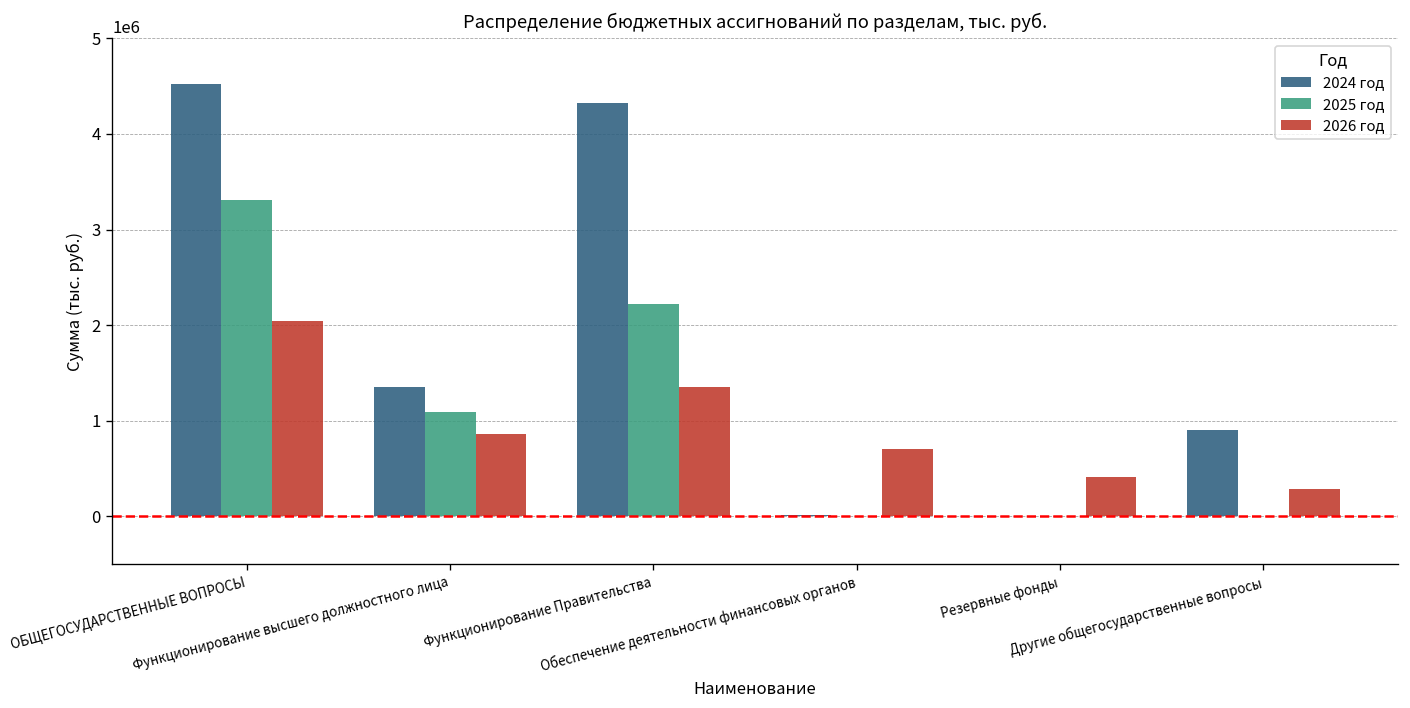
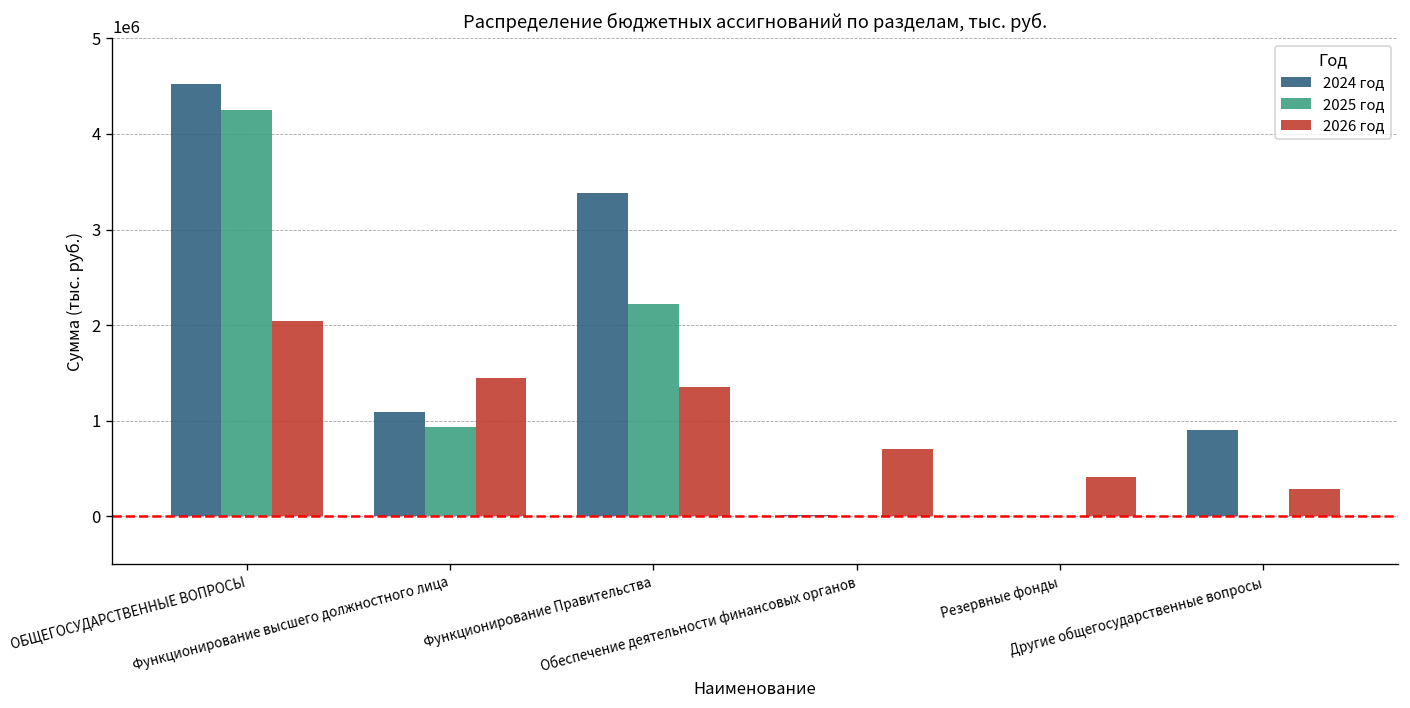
  {
    "2024 год": {
      "ОБЩЕГОСУДАРСТВЕННЫЕ ВОПРОСЫ": 4500000,
-     "Функционирование высшего должностного лица": 1400000,
-     "Функционирование Правительства": 4300000,
+     "Функционирование высшего должностного лица": 1100000,
+     "Функционирование Правительства": 3400000,
      "Другие общегосударственные вопросы": 900000
    },
    "2025 год": {
-     "ОБЩЕГОСУДАРСТВЕННЫЕ ВОПРОСЫ": 3300000,
-     "Функционирование высшего должностного лица": 1100000,
+     "ОБЩЕГОСУДАРСТВЕННЫЕ ВОПРОСЫ": 4200000,
+     "Функционирование высшего должностного лица": 900000,
      "Функционирование Правительства": 2200000,
      "Обеспечение деятельности финансовых органов": 0
    },
    "2026 год": {
      "ОБЩЕГОСУДАРСТВЕННЫЕ ВОПРОСЫ": 2000000,
-     "Функционирование высшего должностного лица": 900000,
+     "Функционирование высшего должностного лица": 1400000,
      "Функционирование Правительства": 1300000,
      "Обеспечение деятельности финансовых органов": 700000,
      "Резервные фонды": 400000,
      "Другие общегосударственные вопросы": 300000
    }
  }
